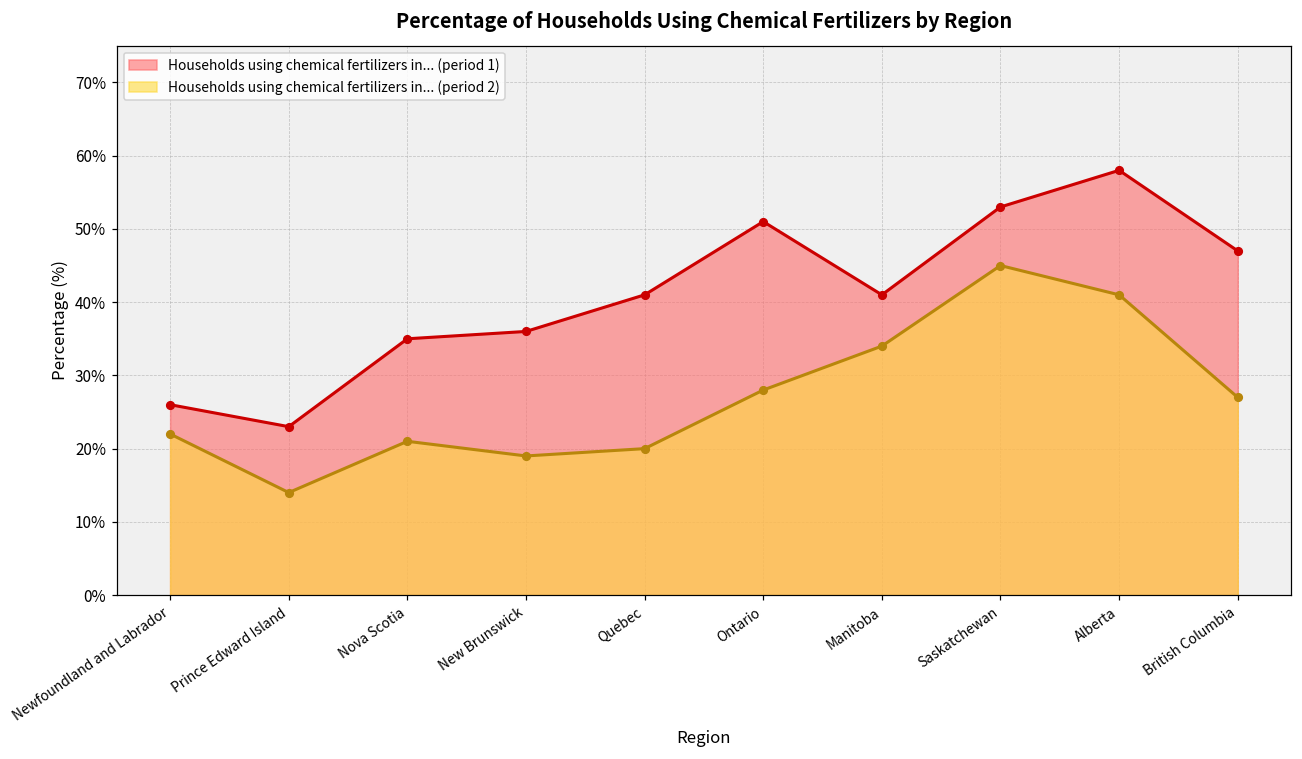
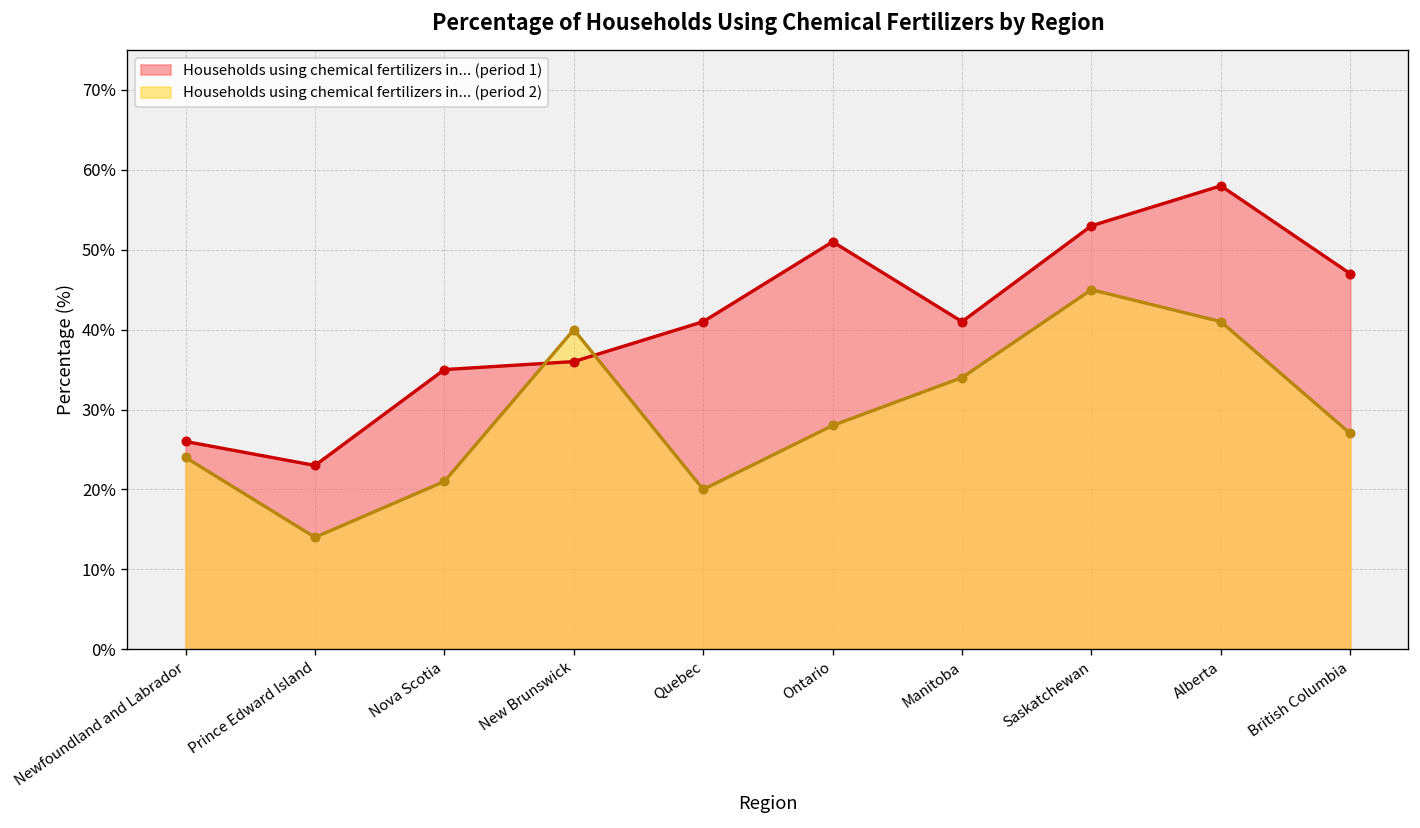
  {
    "Households using chemical fertilizers in... (period 1)": {
      "Newfoundland and Labrador": "26%",
      "Prince Edward Island": "23%",
      "Nova Scotia": "35%",
      "New Brunswick": "36%",
      "Quebec": "41%",
      "Ontario": "51%",
      "Manitoba": "41%",
      "Saskatchewan": "53%",
      "Alberta": "58%",
      "British Columbia": "47%"
    },
    "Households using chemical fertilizers in... (period 2)": {
-     "Newfoundland and Labrador": "22%",
+     "Newfoundland and Labrador": "24%",
      "Prince Edward Island": "14%",
      "Nova Scotia": "21%",
-     "New Brunswick": "19%",
+     "New Brunswick": "40%",
      "Quebec": "20%",
      "Ontario": "28%",
      "Manitoba": "34%",
      "Saskatchewan": "45%",
      "Alberta": "41%",
      "British Columbia": "27%"
    }
  }
